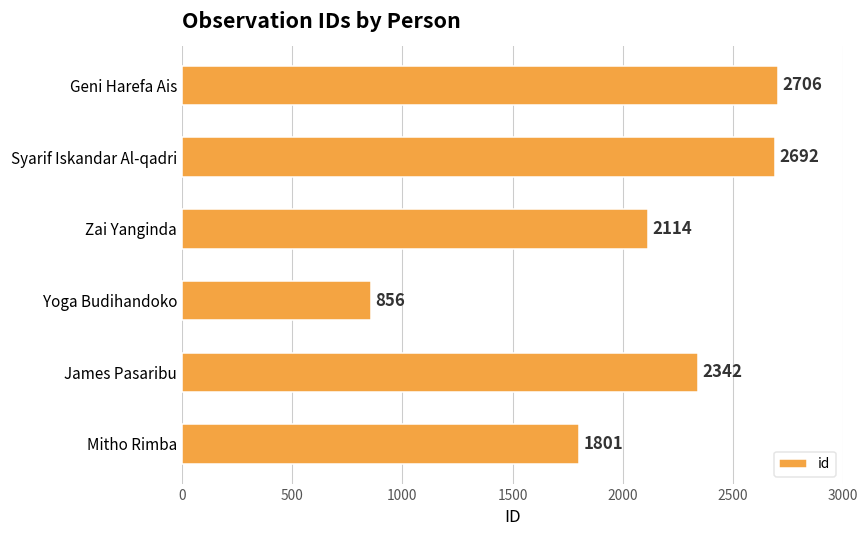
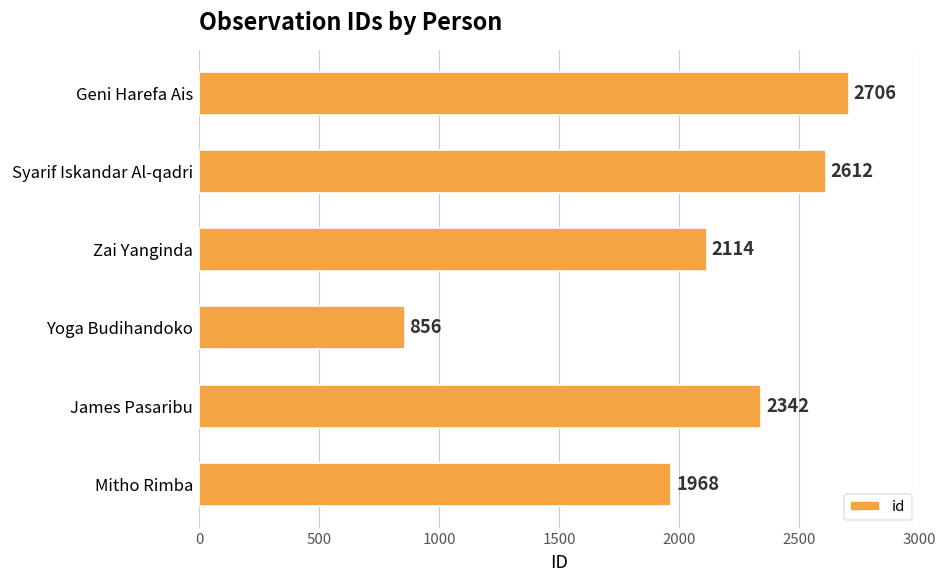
  {
    "Geni Harefa Ais": 2706,
-   "Syarif Iskandar Al-qadri": 2692,
+   "Syarif Iskandar Al-qadri": 2612,
    "Zai Yanginda": 2114,
    "Yoga Budihandoko": 856,
    "James Pasaribu": 2342,
-   "Mitho Rimba": 1801
+   "Mitho Rimba": 1968
  }
